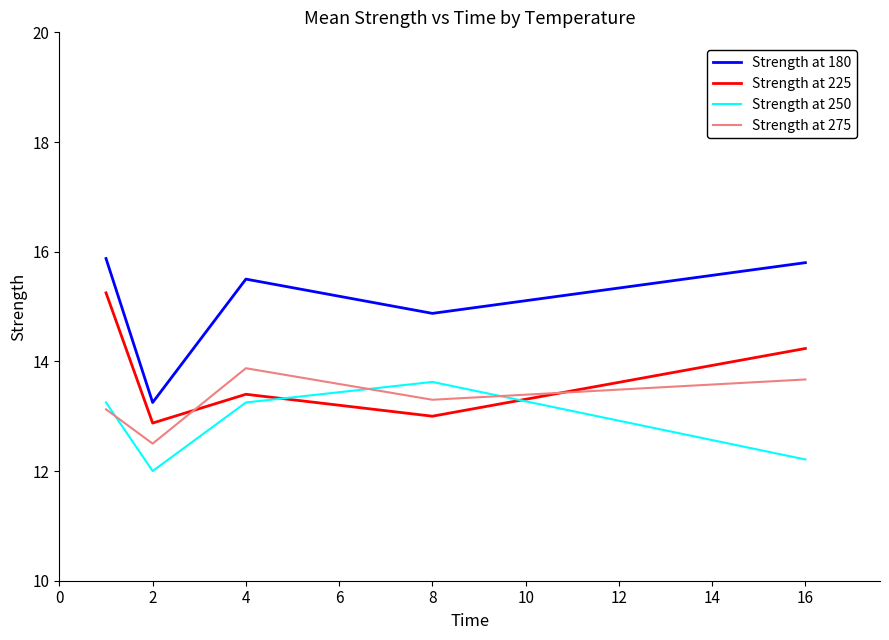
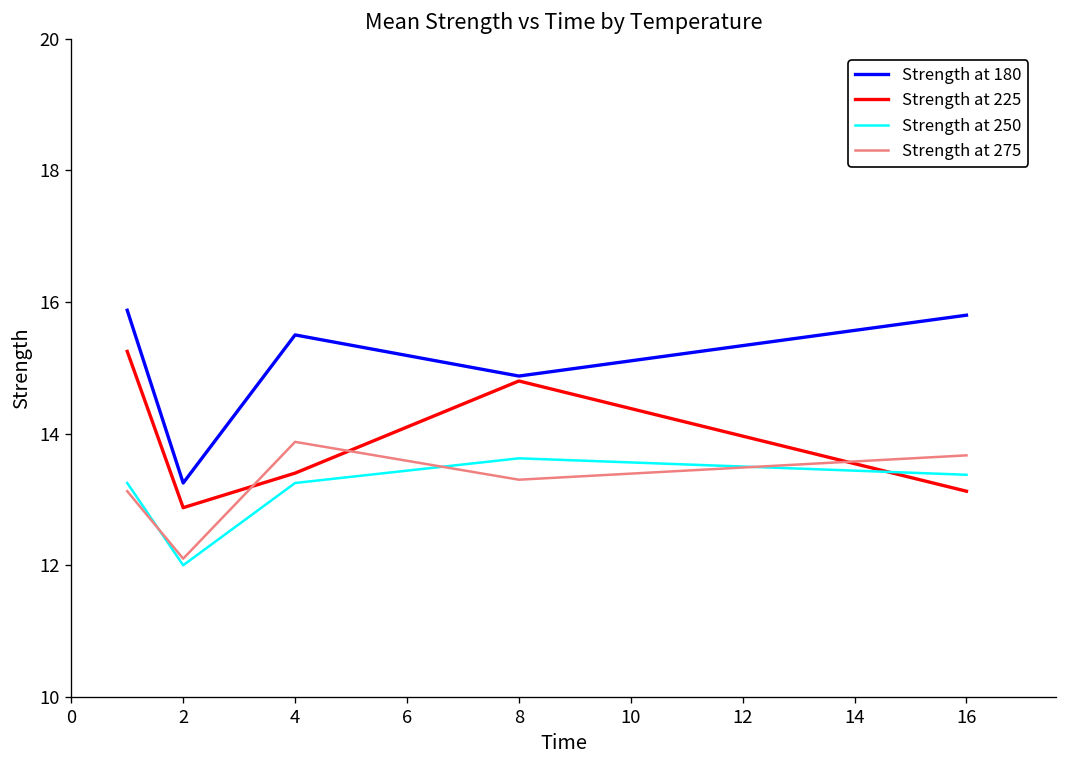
  {
    "Strength at 180": {
      "2": 13.3,
      "4": 15.5,
      "8": 14.9,
      "16": 15.8
    },
    "Strength at 225": {
      "2": 12.9,
      "4": 13.4,
-     "8": 13.0,
-     "16": 14.2
+     "8": 14.8,
+     "16": 13.1
    },
    "Strength at 250": {
      "2": 12.0,
      "4": 13.3,
      "8": 13.6,
-     "16": 12.2
+     "16": 13.4
    },
    "Strength at 275": {
-     "2": 12.5,
+     "2": 12.1,
      "4": 13.9,
      "8": 13.3,
      "16": 13.7
    }
  }
